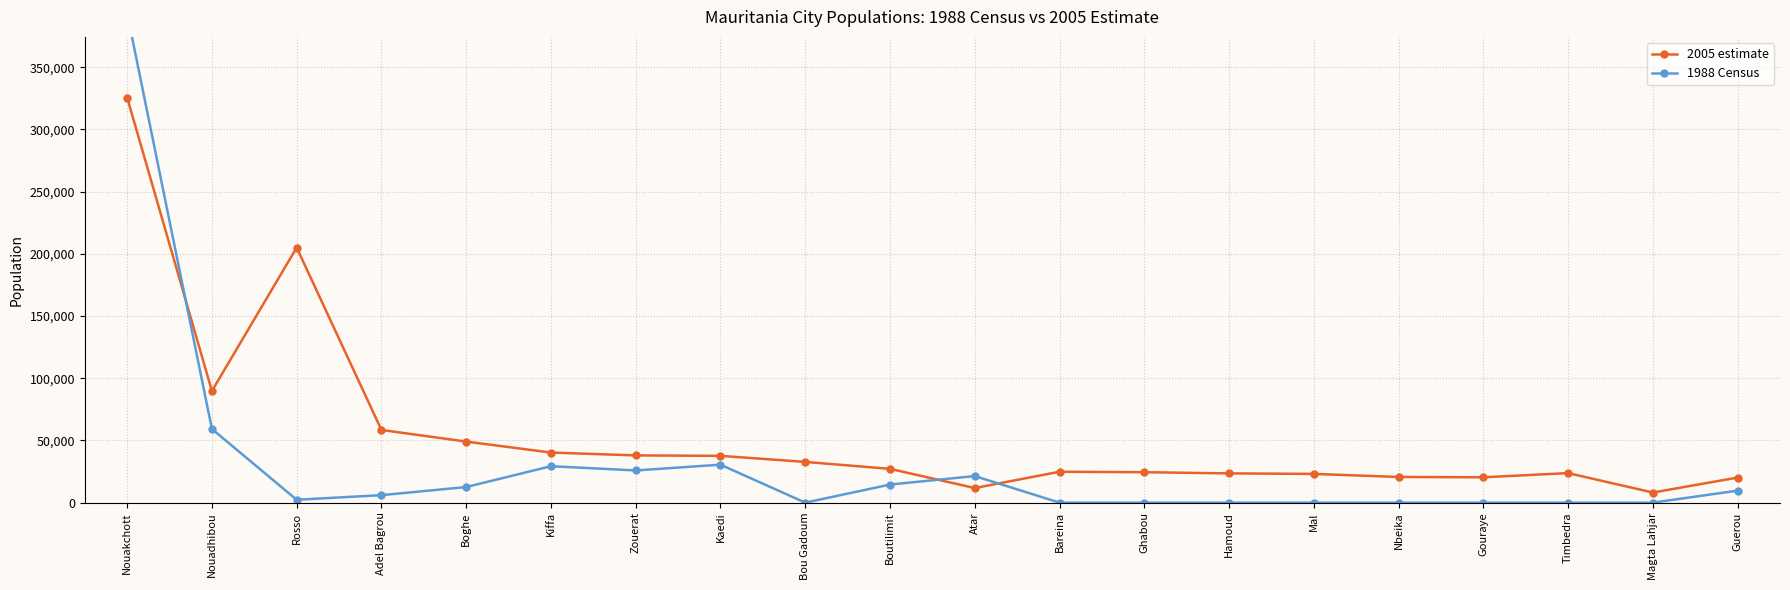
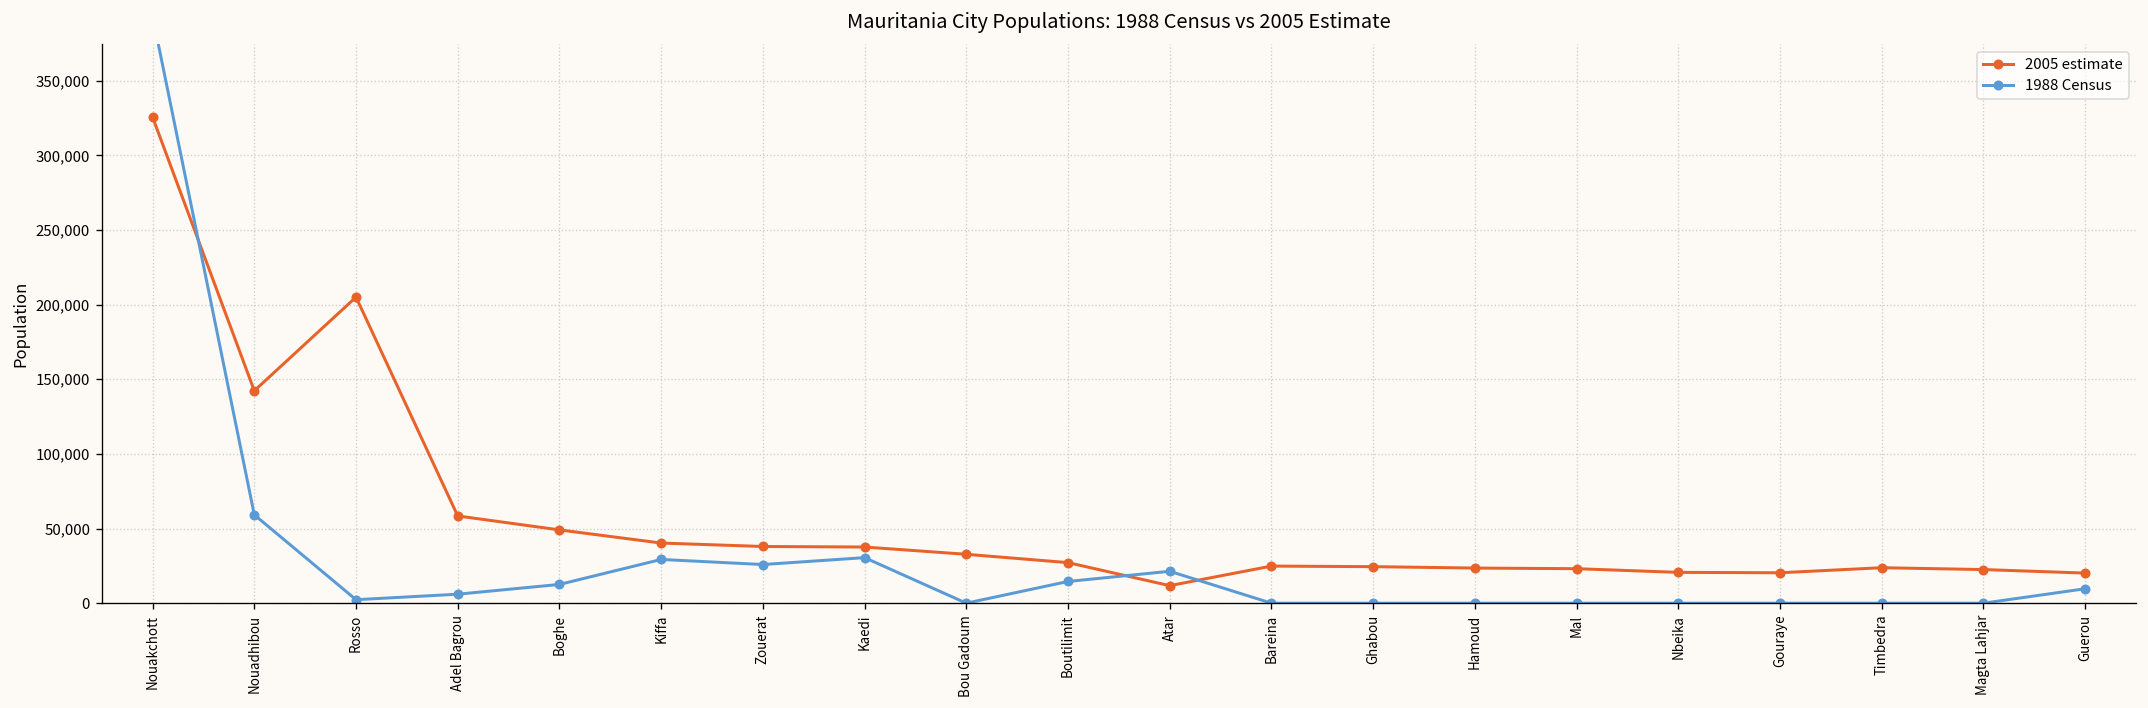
  {
    "2005 estimate": {
      "Nouakchott": "326,000",
-     "Nouadhibou": "90,000",
+     "Nouadhibou": "142,000",
      "Rosso": "205,000",
      "Adel Bagrou": "58,000",
      "Boghe": "49,000",
      "Kiffa": "40,000",
      "Zouerat": "38,000",
      "Kaedi": "38,000",
      "Bou Gadoum": "33,000",
      "Boutilimit": "27,000",
      "Atar": "12,000",
      "Bareina": "25,000",
      "Ghabou": "24,000",
      "Hamoud": "24,000",
      "Mal": "23,000",
      "Nbeika": "21,000",
      "Gouraye": "20,000",
      "Timbedra": "24,000",
-     "Magta Lahjar": "8,000",
+     "Magta Lahjar": "23,000",
      "Guerou": "20,000"
    },
    "1988 Census": {
      "Nouadhibou": "59,000",
      "Rosso": "2,000",
      "Adel Bagrou": "6,000",
      "Boghe": "13,000",
      "Kiffa": "29,000",
      "Zouerat": "26,000",
      "Kaedi": "31,000",
      "Bou Gadoum": "0",
      "Boutilimit": "15,000",
      "Atar": "21,000",
      "Bareina": "0",
      "Ghabou": "0",
      "Hamoud": "0",
      "Mal": "0",
      "Nbeika": "0",
      "Gouraye": "0",
      "Timbedra": "0",
      "Magta Lahjar": "0",
      "Guerou": "10,000"
    }
  }
